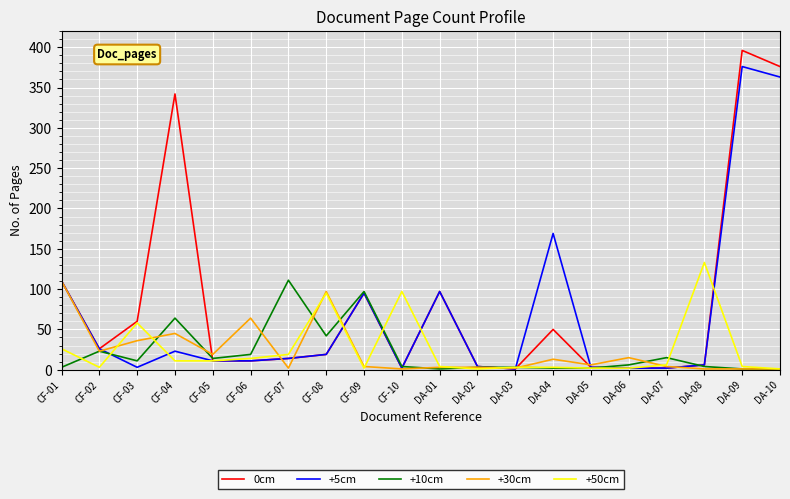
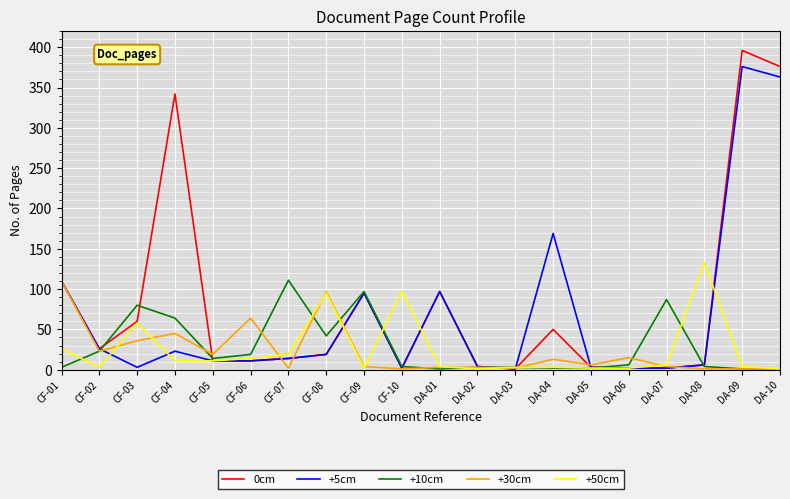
  {
    "0cm": {
      "CF-04": 340,
      "DA-04": 50,
      "DA-09": 400,
      "DA-10": 380
    },
    "+5cm": {
      "CF-03": 0,
      "CF-04": 20,
      "DA-04": 170,
      "DA-09": 380,
      "DA-10": 360
    },
    "+10cm": {
      "CF-01": 0,
-     "CF-03": 10,
+     "CF-03": 80,
      "CF-04": 60,
      "CF-06": 20,
      "CF-07": 110,
      "CF-08": 40,
      "DA-06": 10,
-     "DA-07": 20
+     "DA-07": 90
    },
    "+30cm": {
      "CF-03": 40,
      "CF-04": 50,
      "CF-05": 20,
      "CF-06": 60,
      "CF-07": 0,
      "DA-04": 10,
      "DA-06": 20
    },
    "+50cm": {
      "CF-01": 30,
      "CF-02": 0,
      "CF-04": 10,
      "CF-07": 20,
      "CF-10": 100,
      "DA-08": 130
    }
  }
